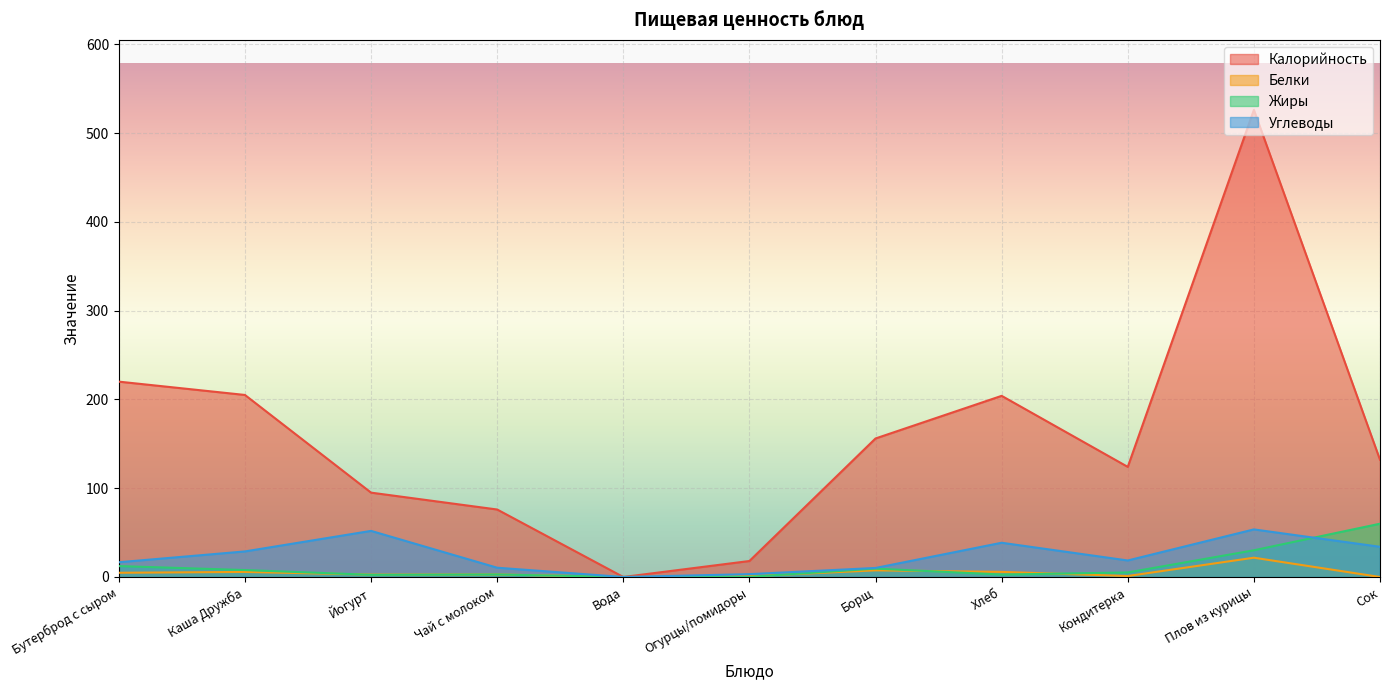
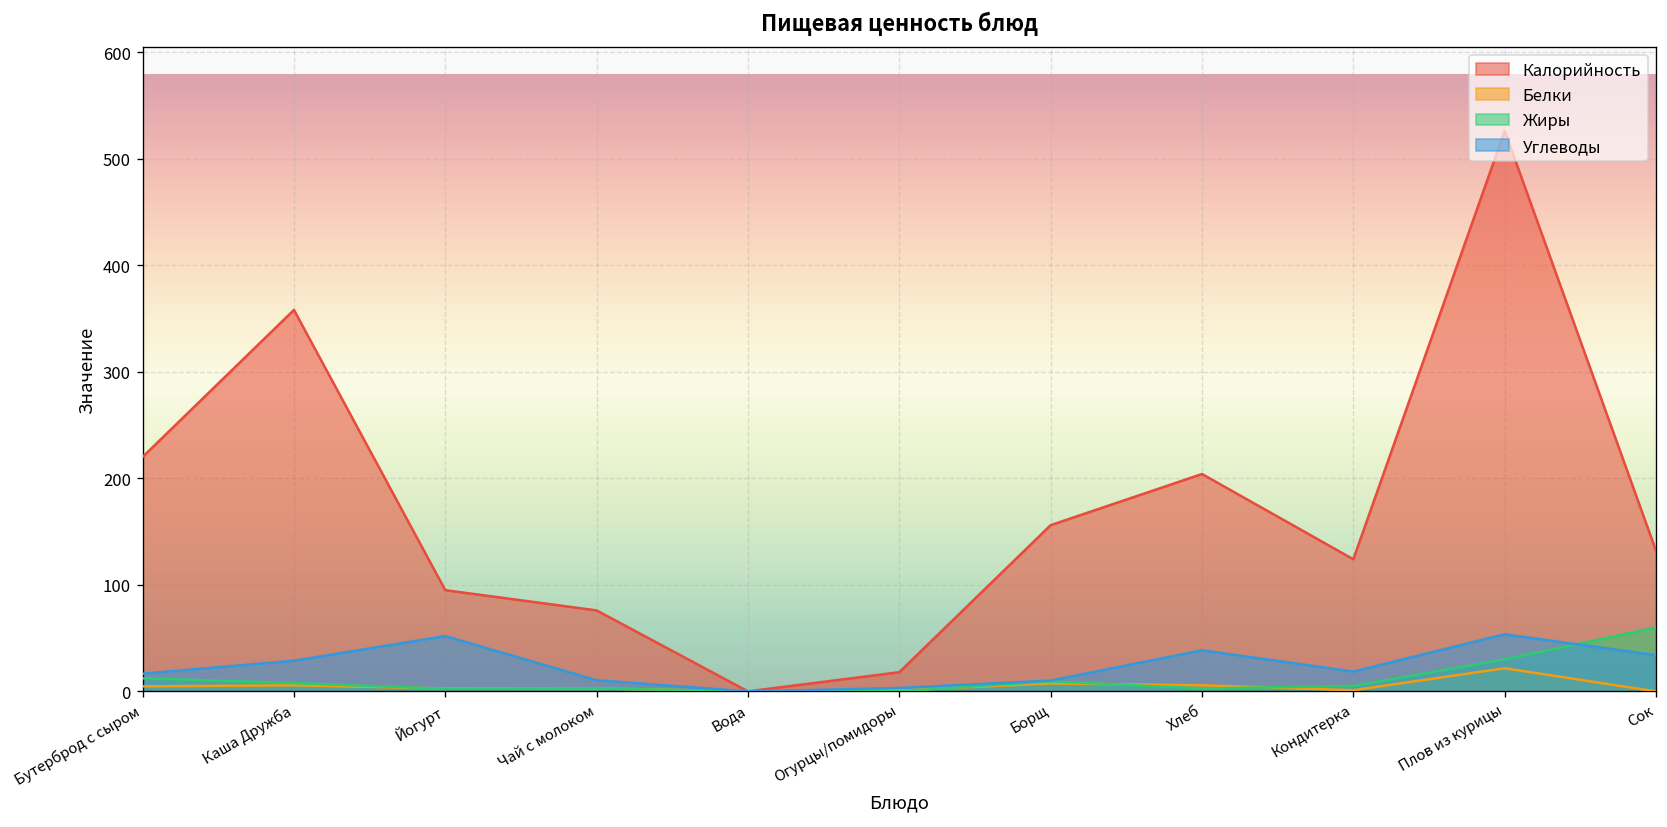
  {
    "Калорийность": {
      "Бутерброд с сыром": 220,
-     "Каша Дружба": 210,
+     "Каша Дружба": 360,
      "Йогурт": 100,
      "Чай с молоком": 80,
      "Огурцы/помидоры": 20,
      "Борщ": 160,
      "Хлеб": 200,
      "Кондитерка": 120,
      "Сок": 130
    },
    "Белки": {
      "Бутерброд с сыром": 0,
      "Хлеб": 10,
      "Кондитерка": 0,
      "Плов из курицы": 20,
      "Сок": 0
    },
    "Жиры": {
      "Бутерброд с сыром": 10,
      "Хлеб": 0,
      "Кондитерка": 10,
      "Плов из курицы": 30,
      "Сок": 60
    },
    "Углеводы": {
      "Бутерброд с сыром": 20,
      "Каша Дружба": 30,
      "Йогурт": 50,
      "Чай с молоком": 10,
      "Хлеб": 40,
      "Кондитерка": 20,
      "Плов из курицы": 50,
      "Сок": 30
    }
  }
